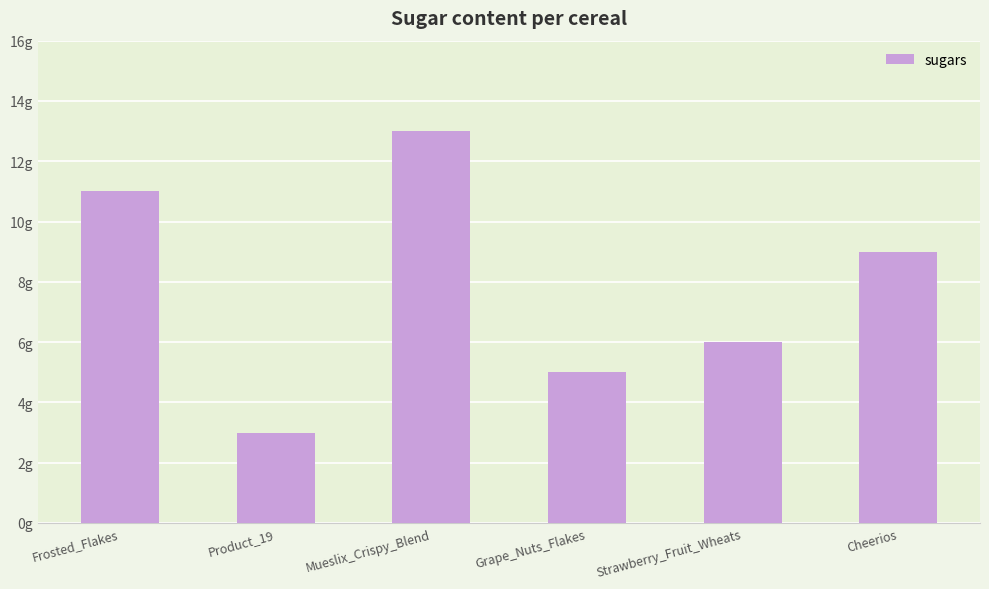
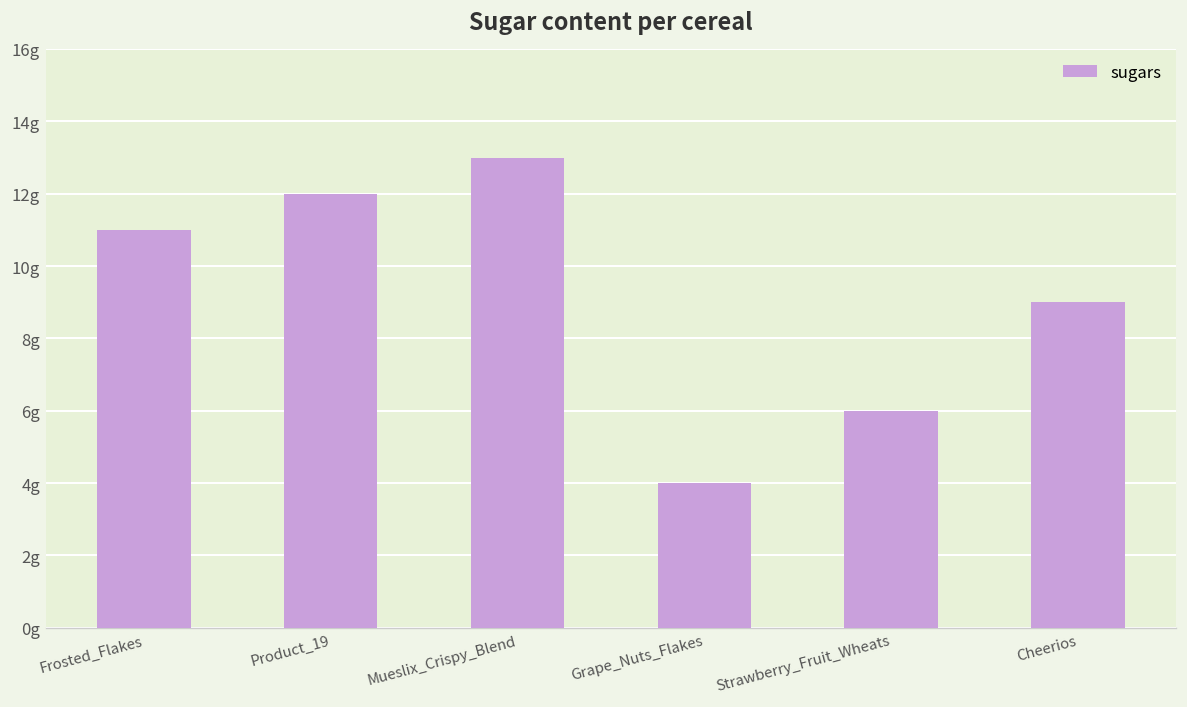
  {
    "Frosted_Flakes": "11g",
-   "Product_19": "3g",
+   "Product_19": "12g",
    "Mueslix_Crispy_Blend": "13g",
-   "Grape_Nuts_Flakes": "5g",
+   "Grape_Nuts_Flakes": "4g",
    "Strawberry_Fruit_Wheats": "6g",
    "Cheerios": "9g"
  }
